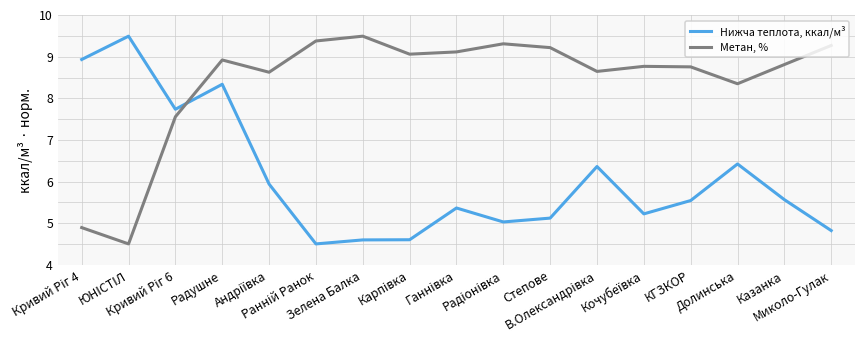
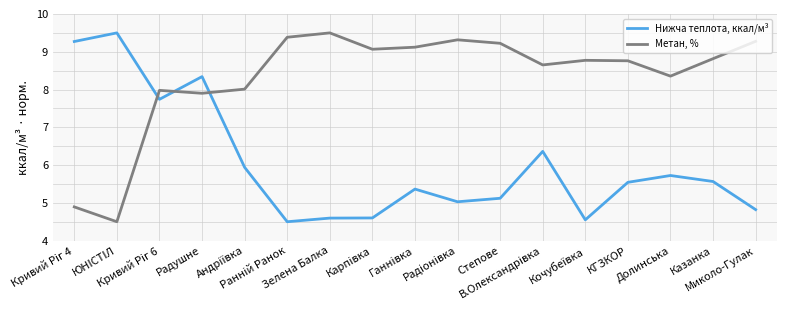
  {
    "Нижча теплота, ккал/м³": {
-     "Кривий Ріг 4": 8.9,
+     "Кривий Ріг 4": 9.3,
      "ЮНІСТІЛ": 9.5,
      "Кривий Ріг 6": 7.7,
      "Радушне": 8.3,
      "Андріївка": 5.9,
      "Ранній Ранок": 4.5,
      "Зелена Балка": 4.6,
      "Карпівка": 4.6,
      "Ганнівка": 5.4,
      "Радіонівка": 5.0,
      "Степове": 5.1,
      "В.Олександрівка": 6.4,
-     "Кочубеївка": 5.2,
+     "Кочубеївка": 4.6,
      "КГЗКОР": 5.5,
-     "Долинська": 6.4,
+     "Долинська": 5.7,
      "Казанка": 5.6,
      "Миколо-Гулак": 4.8
    },
    "Метан, %": {
      "Кривий Ріг 4": 4.9,
      "ЮНІСТІЛ": 4.5,
-     "Кривий Ріг 6": 7.6,
-     "Радушне": 8.9,
-     "Андріївка": 8.6,
+     "Кривий Ріг 6": 8.0,
+     "Радушне": 7.9,
+     "Андріївка": 8.0,
      "Ранній Ранок": 9.4,
      "Зелена Балка": 9.5,
      "Карпівка": 9.1,
      "Ганнівка": 9.1,
      "Радіонівка": 9.3,
      "Степове": 9.2,
      "В.Олександрівка": 8.7,
      "Кочубеївка": 8.8,
      "КГЗКОР": 8.8,
      "Долинська": 8.4,
      "Казанка": 8.8
    }
  }
